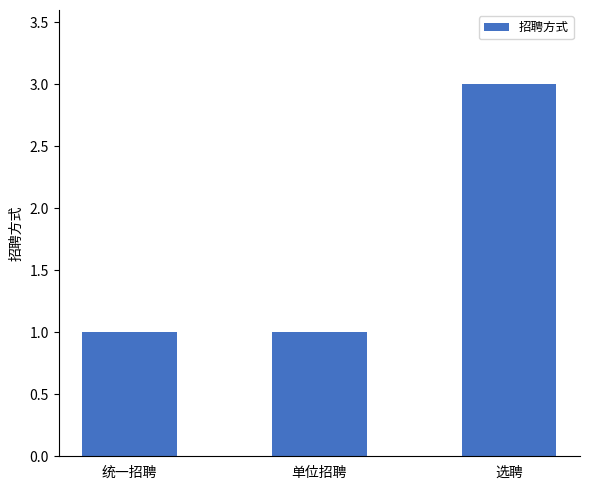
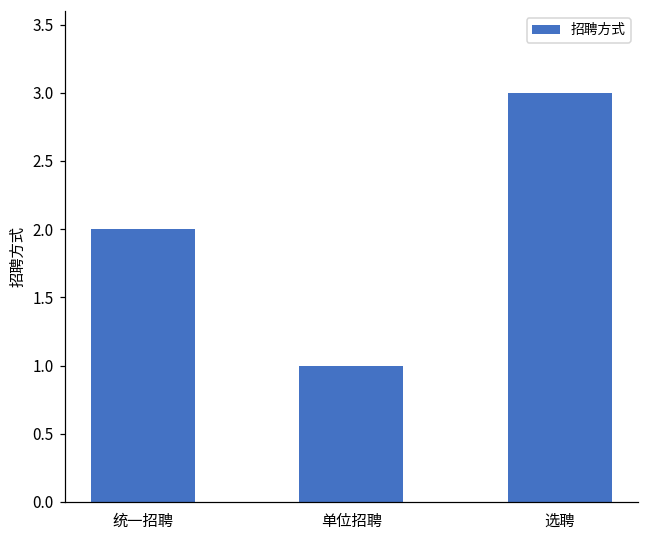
  {
-   "统一招聘": 1,
+   "统一招聘": 2,
    "单位招聘": 1,
    "选聘": 3
  }
